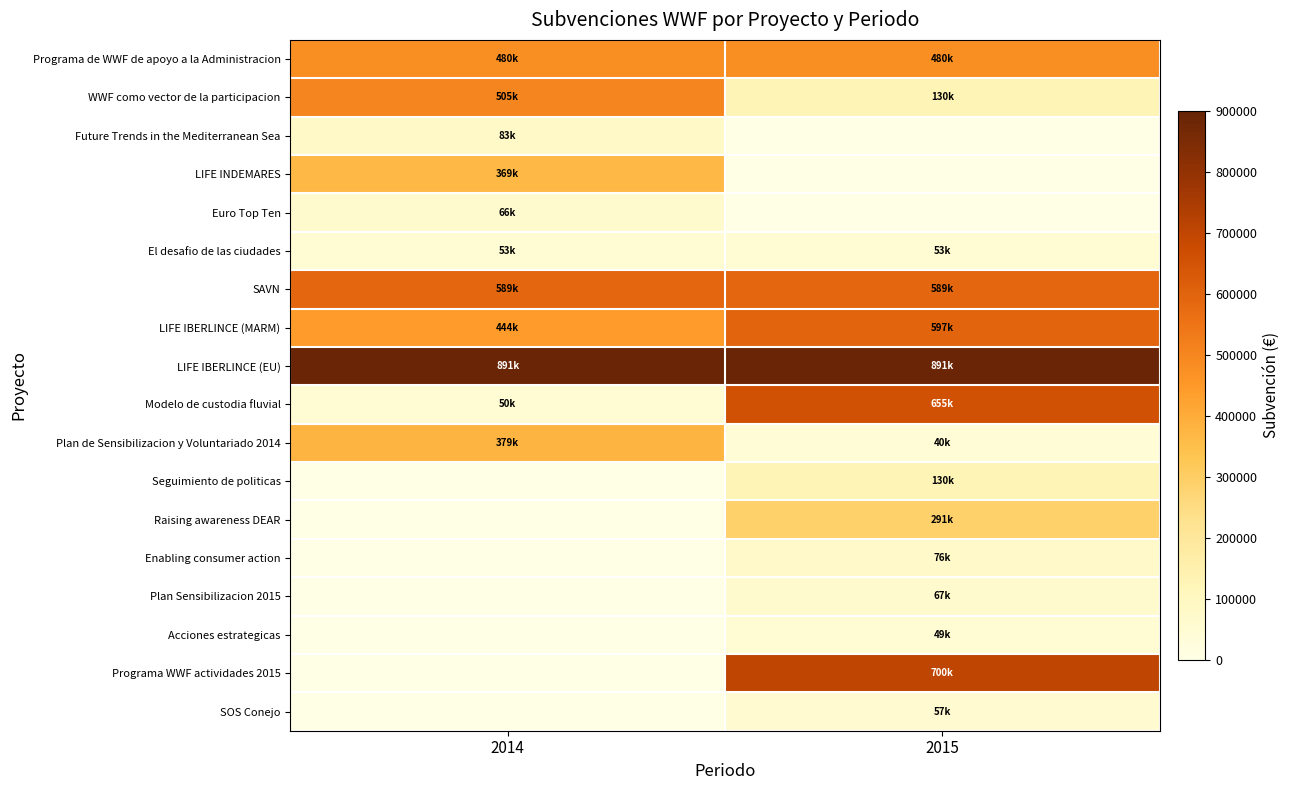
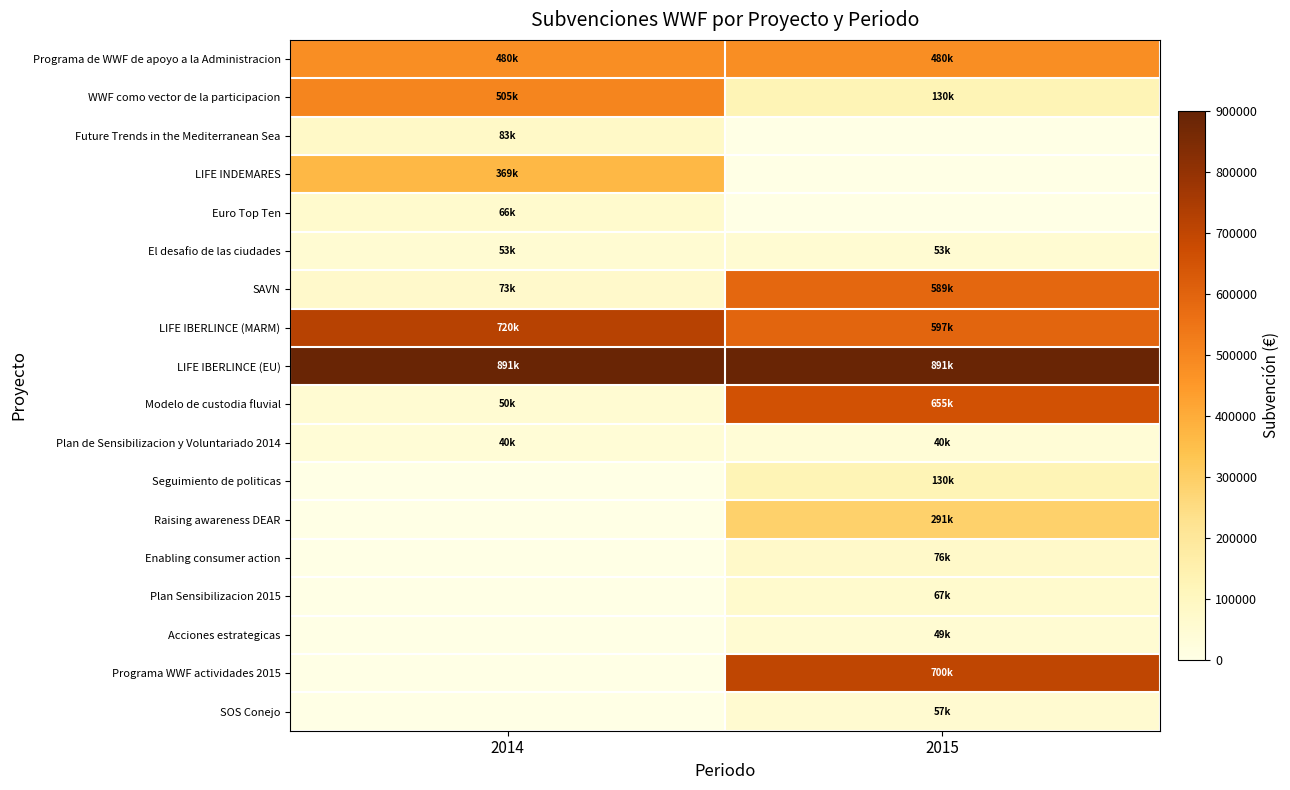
  {
    "Programa de WWF de apoyo a la Administracion": {
      "2014": "480k",
      "2015": "480k"
    },
    "WWF como vector de la participacion": {
      "2014": "505k",
      "2015": "130k"
    },
    "Future Trends in the Mediterranean Sea": {
      "2014": "83k"
    },
    "LIFE INDEMARES": {
      "2014": "369k"
    },
    "Euro Top Ten": {
      "2014": "66k"
    },
    "El desafio de las ciudades": {
      "2014": "53k",
      "2015": "53k"
    },
    "SAVN": {
-     "2014": "589k",
+     "2014": "73k",
      "2015": "589k"
    },
    "LIFE IBERLINCE (MARM)": {
-     "2014": "444k",
+     "2014": "720k",
      "2015": "597k"
    },
    "LIFE IBERLINCE (EU)": {
      "2014": "891k",
      "2015": "891k"
    },
    "Modelo de custodia fluvial": {
      "2014": "50k",
      "2015": "655k"
    },
    "Plan de Sensibilizacion y Voluntariado 2014": {
-     "2014": "379k",
+     "2014": "40k",
      "2015": "40k"
    },
    "Seguimiento de politicas": {
      "2015": "130k"
    },
    "Raising awareness DEAR": {
      "2015": "291k"
    },
    "Enabling consumer action": {
      "2015": "76k"
    },
    "Plan Sensibilizacion 2015": {
      "2015": "67k"
    },
    "Acciones estrategicas": {
      "2015": "49k"
    },
    "Programa WWF actividades 2015": {
      "2015": "700k"
    },
    "SOS Conejo": {
      "2015": "57k"
    }
  }
